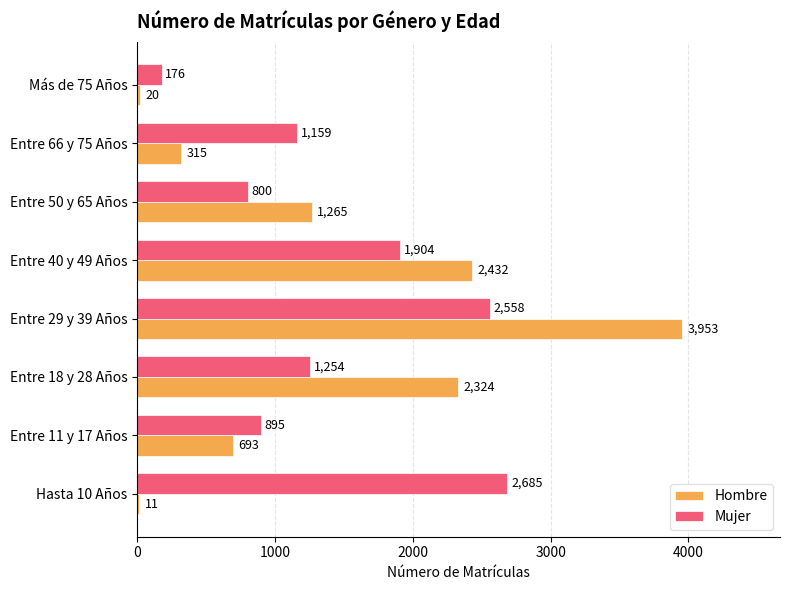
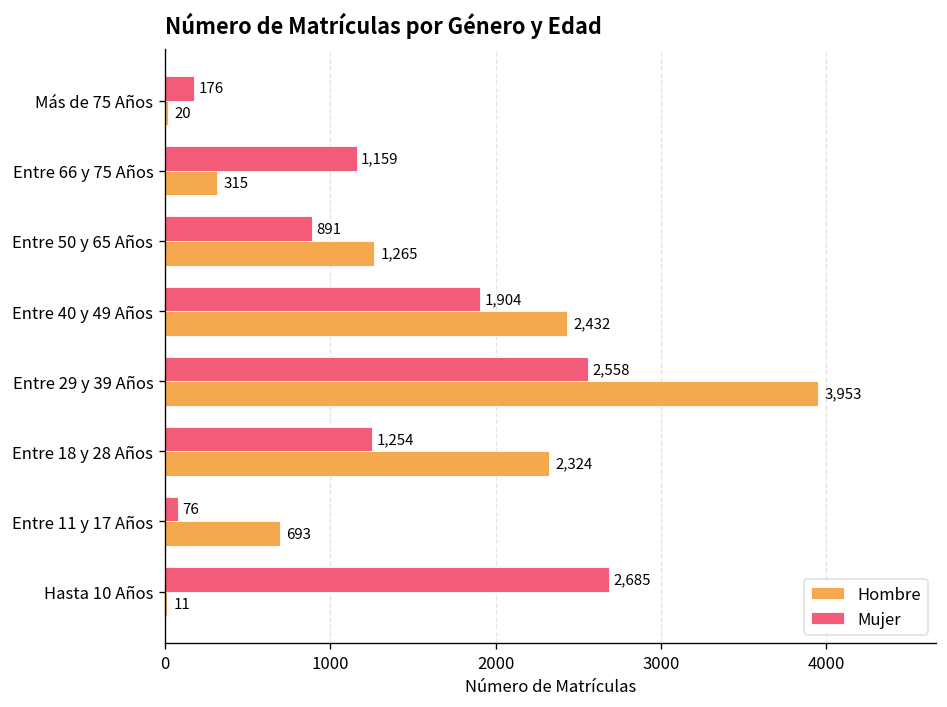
  {
    "Hombre": {
      "Más de 75 Años": "20",
      "Entre 66 y 75 Años": "315",
      "Entre 50 y 65 Años": "1,265",
      "Entre 40 y 49 Años": "2,432",
      "Entre 29 y 39 Años": "3,953",
      "Entre 18 y 28 Años": "2,324",
      "Entre 11 y 17 Años": "693",
      "Hasta 10 Años": "11"
    },
    "Mujer": {
      "Más de 75 Años": "176",
      "Entre 66 y 75 Años": "1,159",
-     "Entre 50 y 65 Años": "800",
+     "Entre 50 y 65 Años": "891",
      "Entre 40 y 49 Años": "1,904",
      "Entre 29 y 39 Años": "2,558",
      "Entre 18 y 28 Años": "1,254",
-     "Entre 11 y 17 Años": "895",
+     "Entre 11 y 17 Años": "76",
      "Hasta 10 Años": "2,685"
    }
  }
